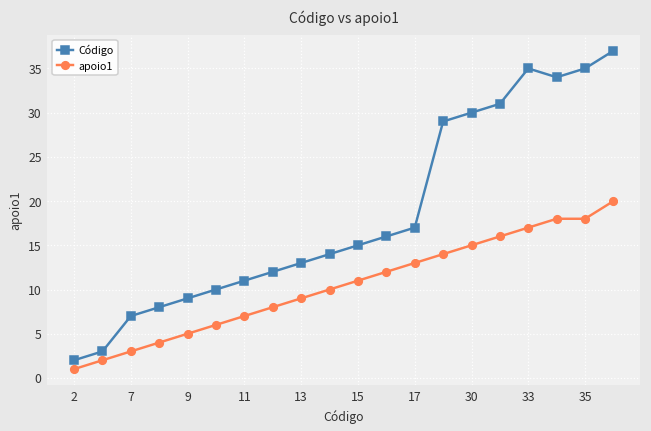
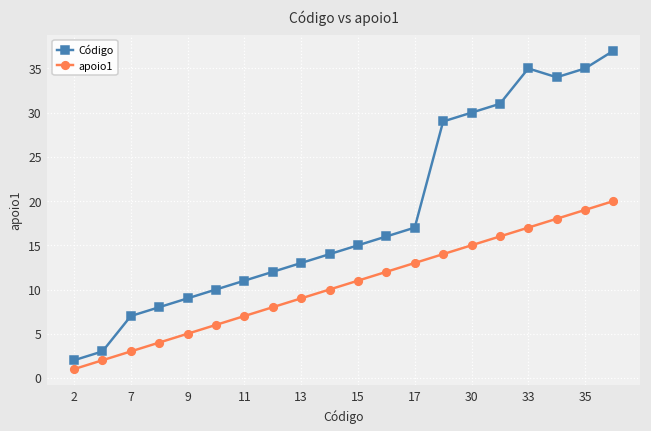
  {
    "Código": {
      "2": 2,
      "7": 7,
      "9": 9,
      "11": 11,
      "13": 13,
      "15": 15,
      "17": 17,
      "30": 30,
      "33": 35,
      "35": 35
    },
    "apoio1": {
      "2": 1,
      "7": 3,
      "9": 5,
      "11": 7,
      "13": 9,
      "15": 11,
      "17": 13,
      "30": 15,
      "33": 17,
-     "35": 18
+     "35": 19
    }
  }
